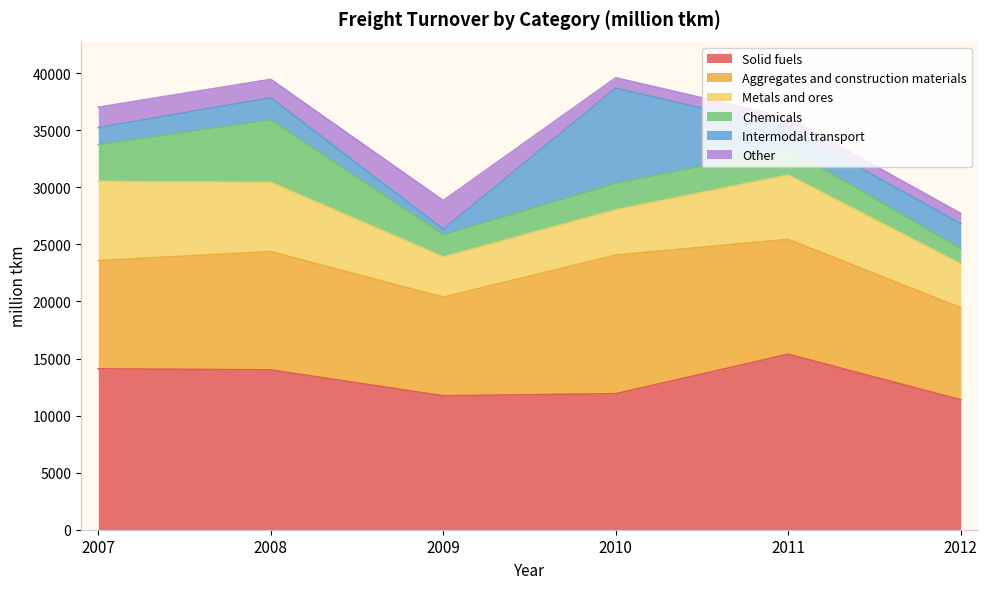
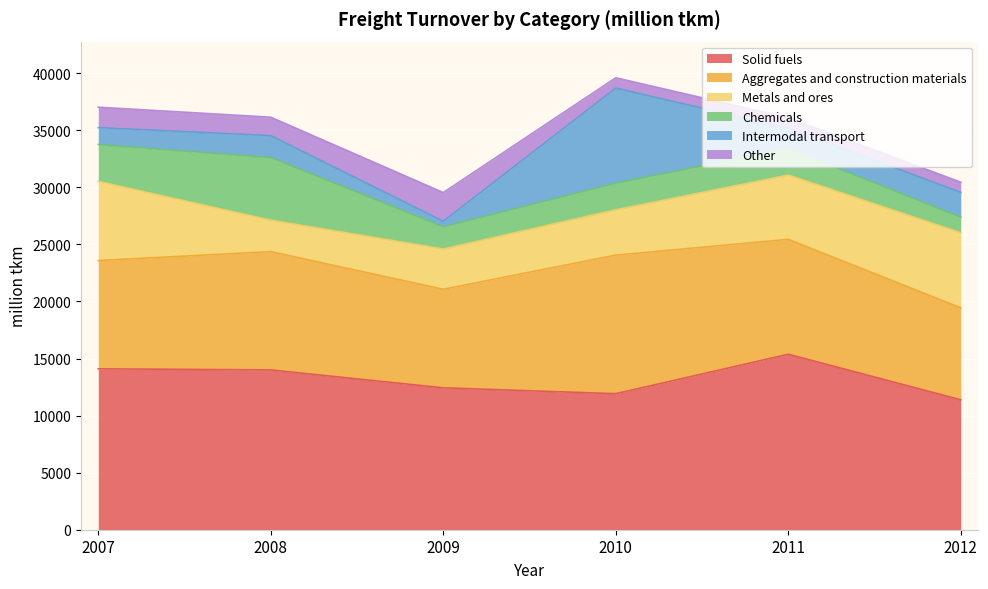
  {
    "Solid fuels": {
      "2007": 14100,
      "2008": 14000,
-     "2009": 11700,
+     "2009": 12400,
      "2010": 11900,
      "2011": 15400,
      "2012": 11400
    },
    "Aggregates and construction materials": {
      "2007": 9500,
      "2008": 10400,
      "2009": 8600,
      "2010": 12100,
      "2011": 10100,
      "2012": 8100
    },
    "Metals and ores": {
      "2007": 6900,
-     "2008": 6100,
+     "2008": 2800,
      "2009": 3500,
      "2010": 4000,
      "2011": 5600,
-     "2012": 3800
+     "2012": 6600
    },
    "Chemicals": {
      "2007": 3200,
      "2008": 5500,
      "2009": 2000,
      "2010": 2300,
      "2012": 1400
    },
    "Intermodal transport": {
      "2007": 1500,
      "2008": 1900,
      "2009": 500,
      "2010": 8300,
      "2012": 2200
    },
    "Other": {
      "2007": 1800,
      "2008": 1600,
      "2009": 2500,
      "2010": 900,
      "2012": 900
    }
  }
